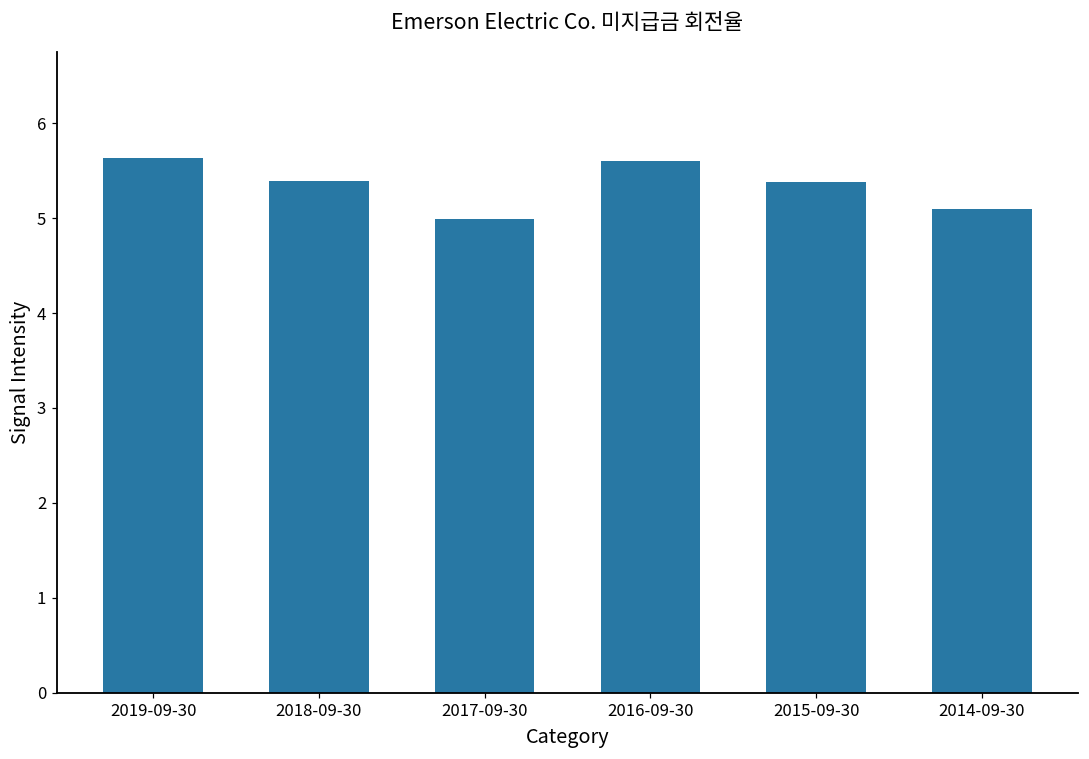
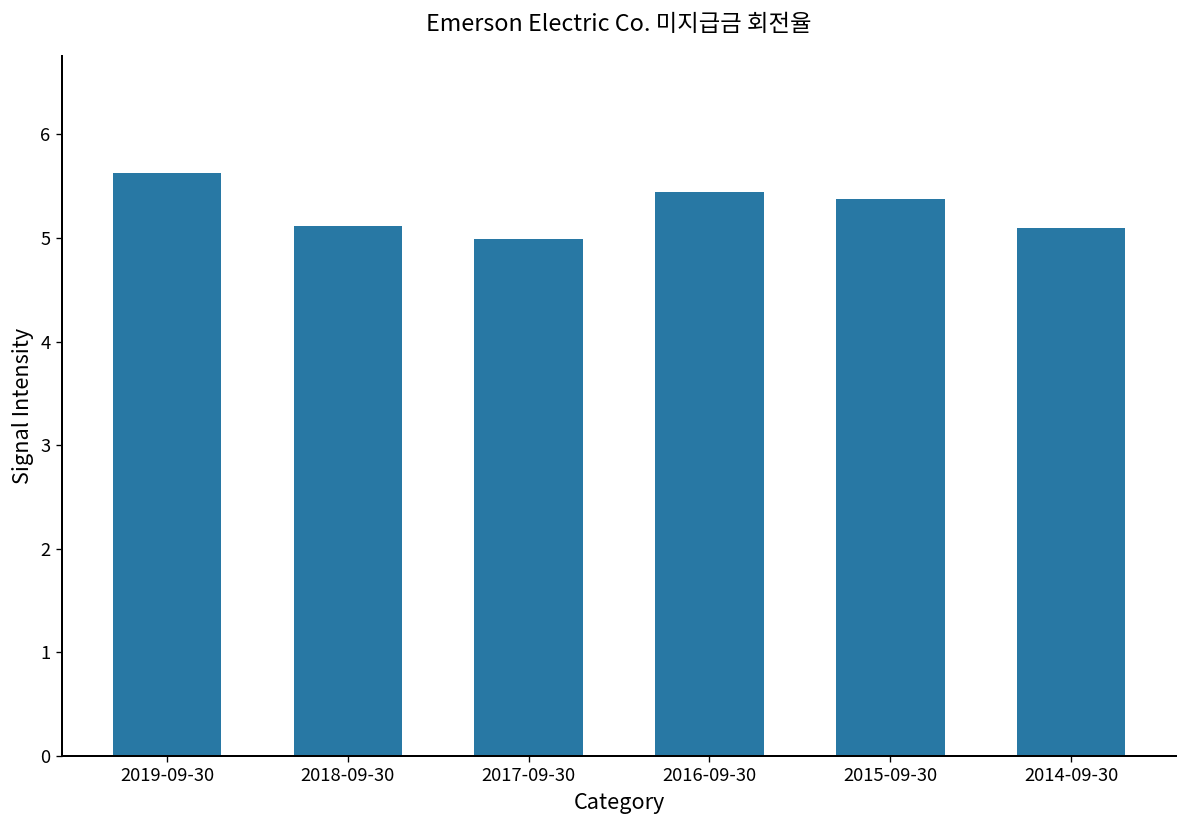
  {
    "2019-09-30": 5.6,
-   "2018-09-30": 5.4,
+   "2018-09-30": 5.1,
    "2017-09-30": 5.0,
-   "2016-09-30": 5.6,
+   "2016-09-30": 5.4,
    "2015-09-30": 5.4,
    "2014-09-30": 5.1
  }
